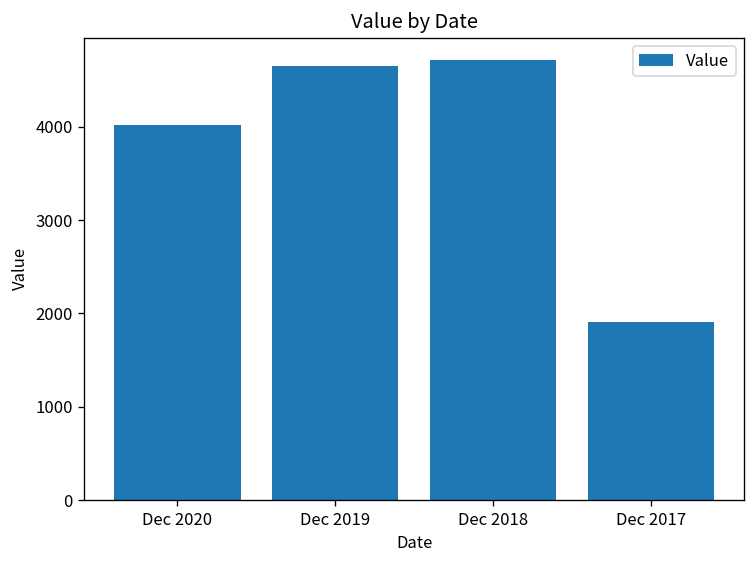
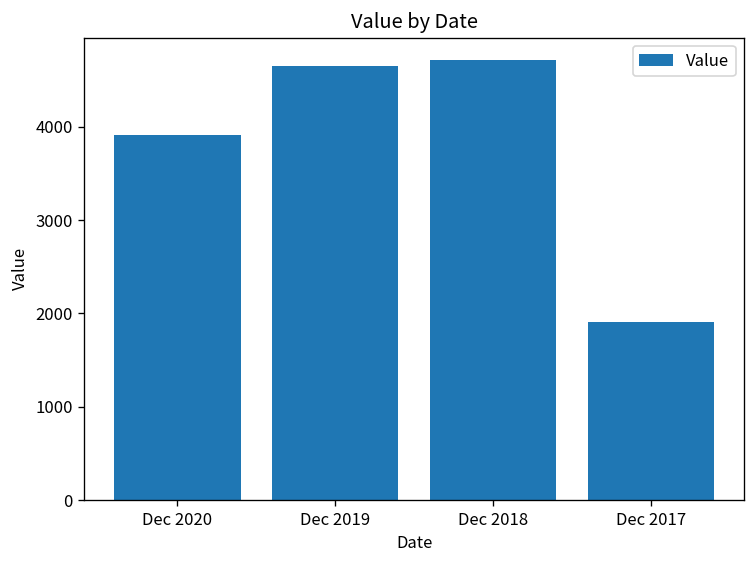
  {
-   "Dec 2020": 4000,
+   "Dec 2020": 3900,
    "Dec 2019": 4700,
    "Dec 2018": 4700,
    "Dec 2017": 1900
  }
